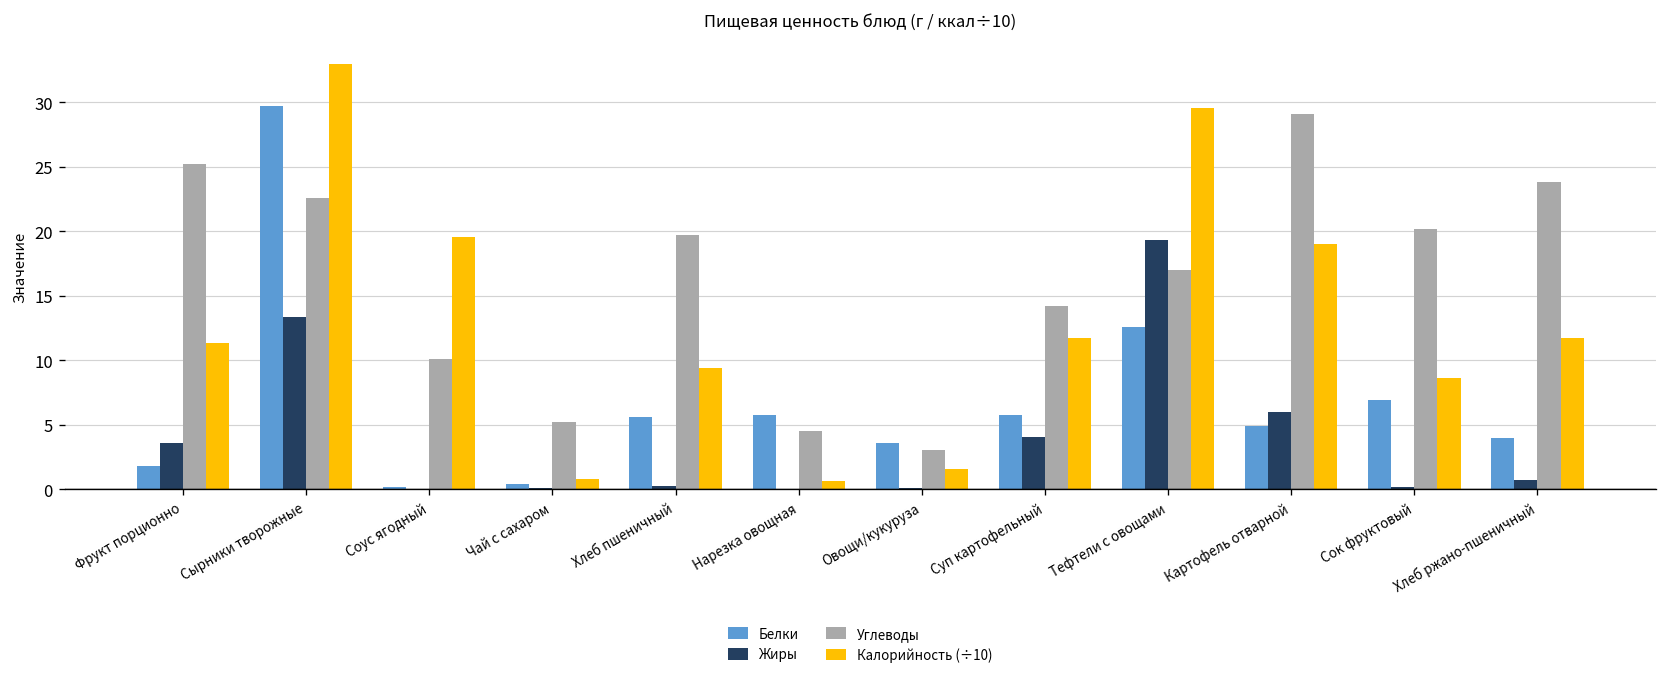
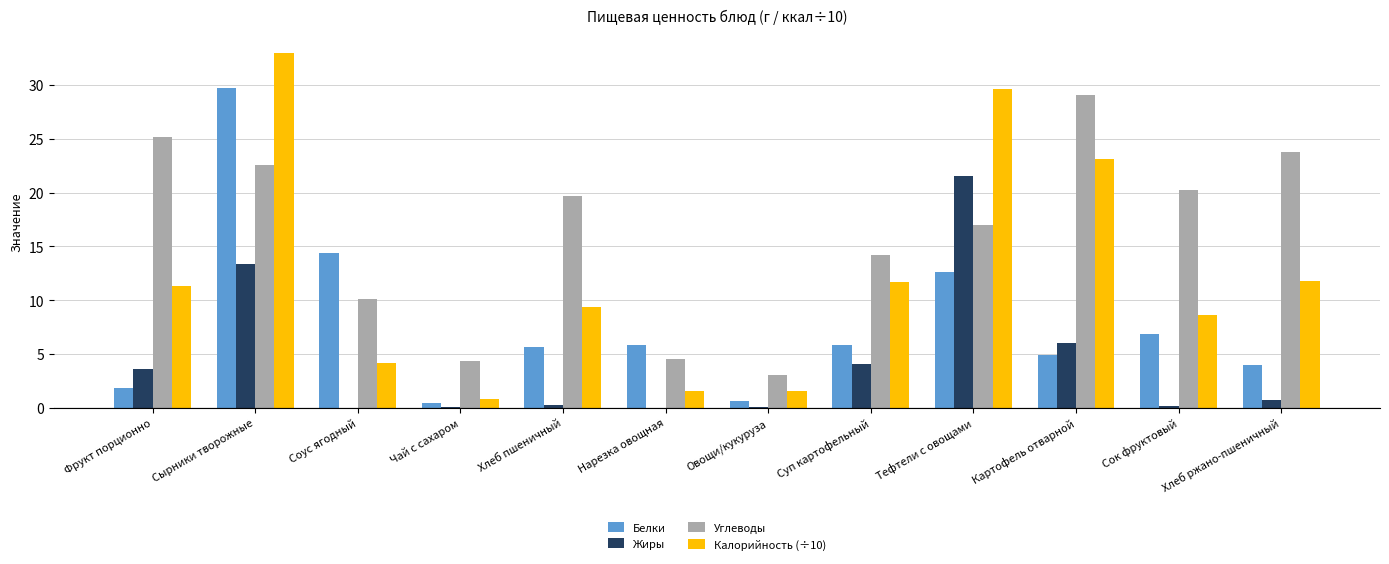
  {
    "Белки": {
      "Фрукт порционно": 1.8,
      "Сырники творожные": 29.7,
-     "Соус ягодный": 0.2,
+     "Соус ягодный": 14.4,
      "Чай с сахаром": 0.4,
      "Хлеб пшеничный": 5.6,
      "Нарезка овощная": 5.8,
-     "Овощи/кукуруза": 3.6,
+     "Овощи/кукуруза": 0.6,
      "Суп картофельный": 5.8,
      "Тефтели с овощами": 12.6,
      "Картофель отварной": 4.9,
      "Сок фруктовый": 6.9,
      "Хлеб ржано-пшеничный": 4.0
    },
    "Жиры": {
      "Фрукт порционно": 3.6,
      "Сырники творожные": 13.4,
      "Соус ягодный": 0.0,
      "Хлеб пшеничный": 0.3,
      "Нарезка овощная": 0.0,
      "Суп картофельный": 4.1,
-     "Тефтели с овощами": 19.3,
+     "Тефтели с овощами": 21.5,
      "Картофель отварной": 6.0,
      "Хлеб ржано-пшеничный": 0.7
    },
    "Углеводы": {
      "Фрукт порционно": 25.2,
      "Сырники творожные": 22.6,
      "Соус ягодный": 10.1,
-     "Чай с сахаром": 5.2,
+     "Чай с сахаром": 4.3,
      "Хлеб пшеничный": 19.7,
      "Нарезка овощная": 4.5,
      "Овощи/кукуруза": 3.1,
      "Суп картофельный": 14.2,
      "Тефтели с овощами": 17.0,
      "Картофель отварной": 29.1,
      "Сок фруктовый": 20.2,
      "Хлеб ржано-пшеничный": 23.8
    },
    "Калорийность (÷10)": {
      "Фрукт порционно": 11.3,
      "Сырники творожные": 33.0,
-     "Соус ягодный": 19.5,
+     "Соус ягодный": 4.2,
      "Чай с сахаром": 0.8,
      "Хлеб пшеничный": 9.4,
-     "Нарезка овощная": 0.6,
+     "Нарезка овощная": 1.6,
      "Овощи/кукуруза": 1.6,
      "Суп картофельный": 11.7,
      "Тефтели с овощами": 29.6,
-     "Картофель отварной": 19.0,
+     "Картофель отварной": 23.2,
      "Сок фруктовый": 8.7,
      "Хлеб ржано-пшеничный": 11.7
    }
  }
